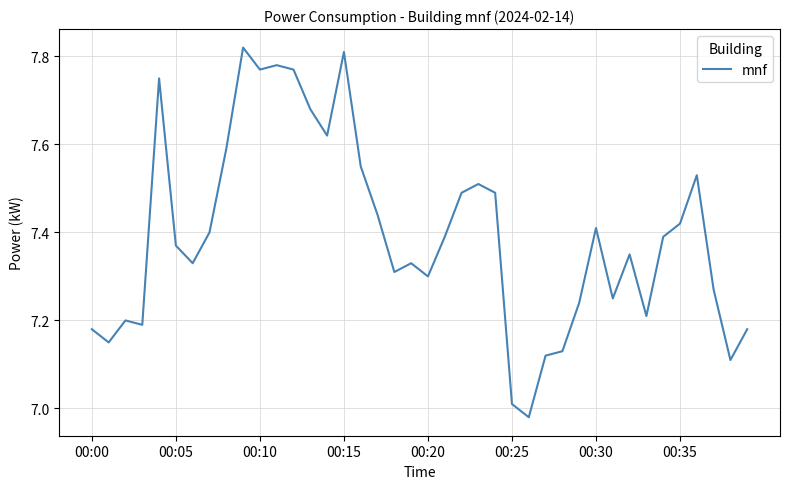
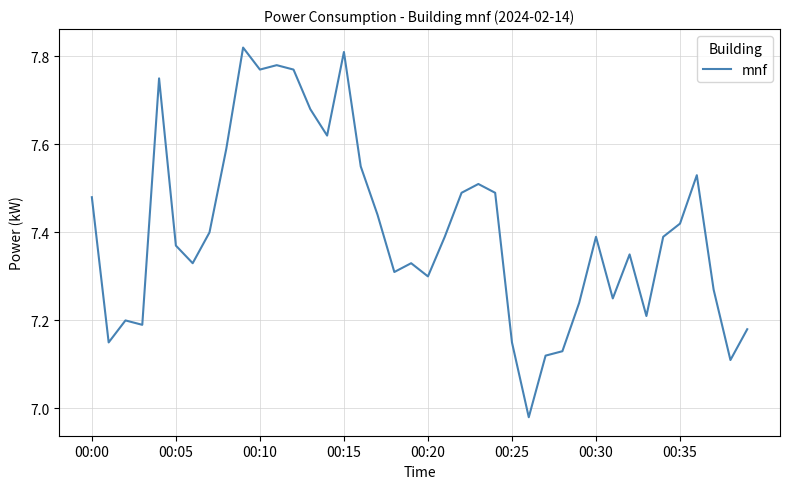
  {
-   "00:00": 7.18,
+   "00:00": 7.48,
    "00:05": 7.37,
    "00:10": 7.77,
    "00:15": 7.81,
    "00:20": 7.30,
-   "00:25": 7.01,
-   "00:30": 7.41,
+   "00:25": 7.15,
+   "00:30": 7.39,
    "00:35": 7.42
  }
